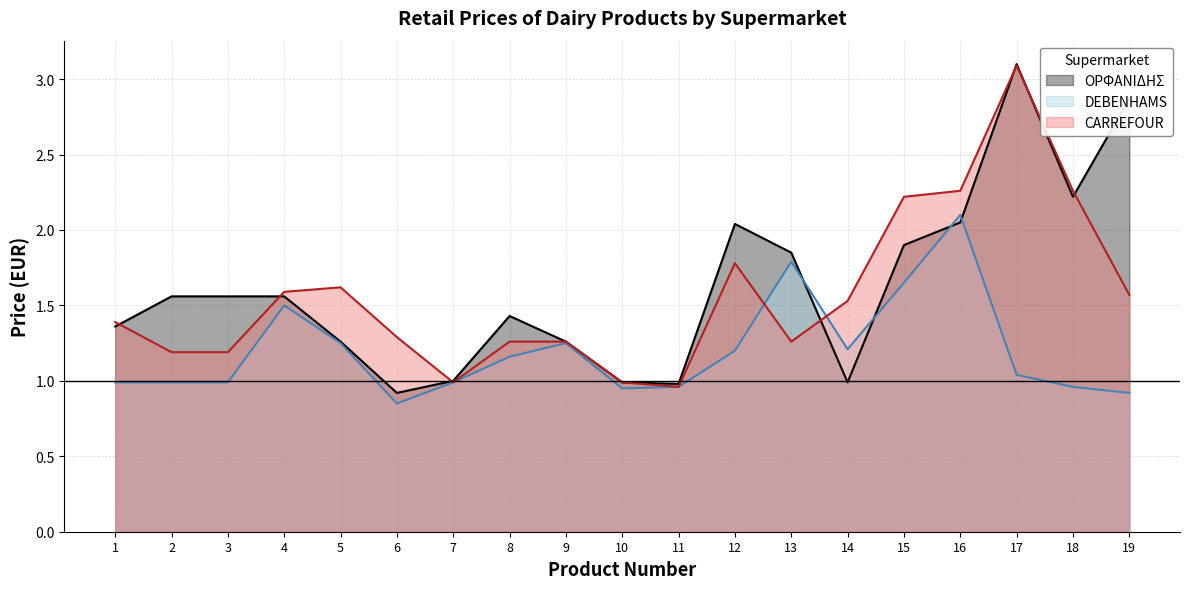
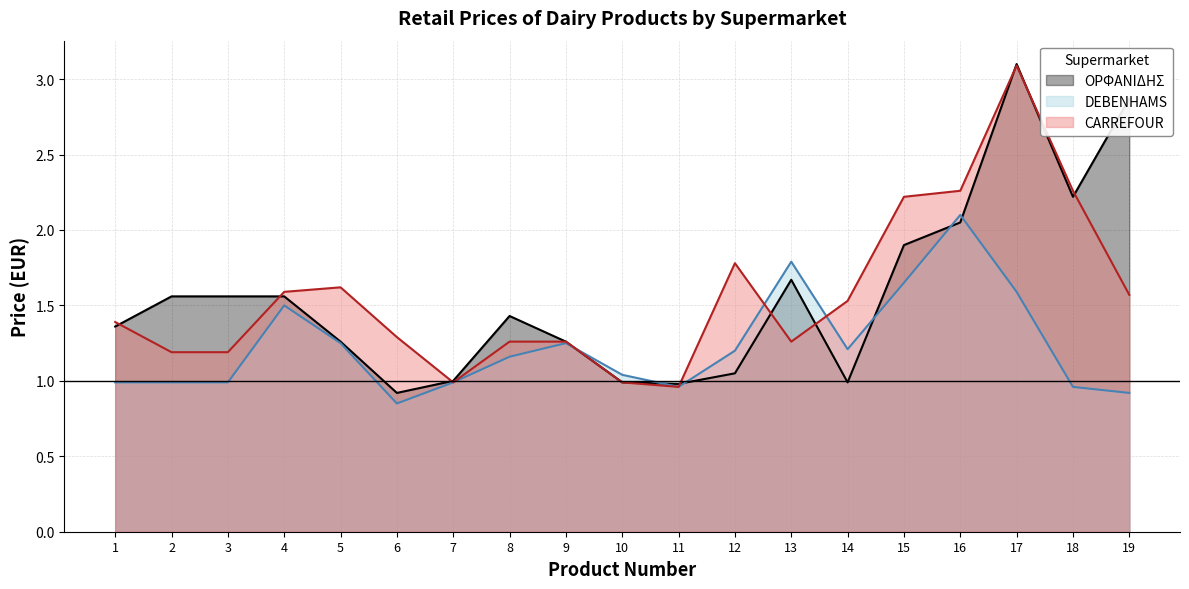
  {
    "ΟΡΦΑΝΙΔΗΣ": {
      "1": 1.36,
      "2": 1.56,
      "3": 1.56,
      "4": 1.56,
      "6": 0.92,
      "8": 1.43,
      "11": 0.98,
-     "12": 2.04,
-     "13": 1.85,
+     "12": 1.05,
+     "13": 1.67,
      "14": 0.99,
      "15": 1.90,
      "16": 2.05,
      "18": 2.22
    },
    "DEBENHAMS": {
      "1": 0.99,
      "2": 0.99,
      "3": 0.99,
      "4": 1.50,
      "6": 0.85,
      "8": 1.16,
-     "10": 0.95,
+     "10": 1.04,
      "12": 1.20,
      "13": 1.79,
      "14": 1.21,
      "15": 1.65,
      "16": 2.10,
-     "17": 1.04,
+     "17": 1.59,
      "18": 0.96,
      "19": 0.92
    },
    "CARREFOUR": {
      "1": 1.39,
      "2": 1.19,
      "3": 1.19,
      "4": 1.59,
      "5": 1.62,
      "6": 1.29,
      "8": 1.26,
      "12": 1.78,
      "13": 1.26,
      "14": 1.53,
      "15": 2.22,
      "16": 2.26,
      "18": 2.26,
      "19": 1.57
    }
  }
